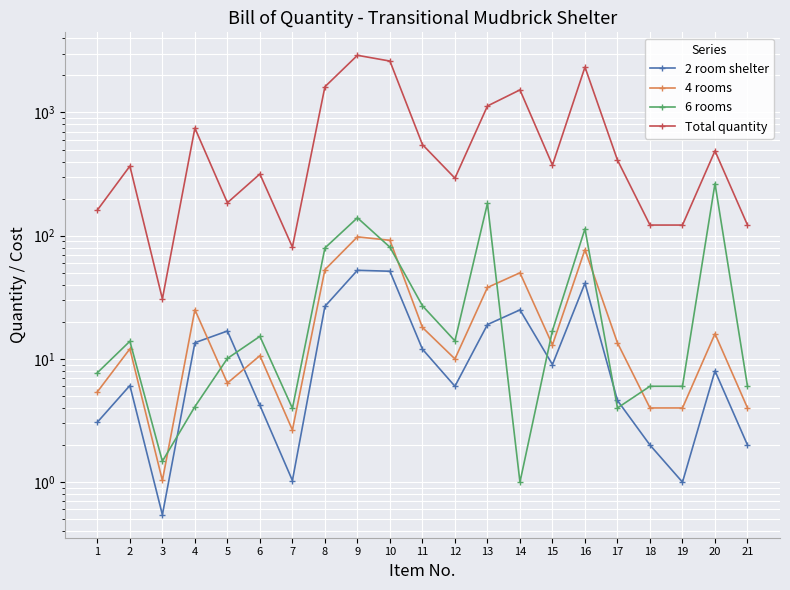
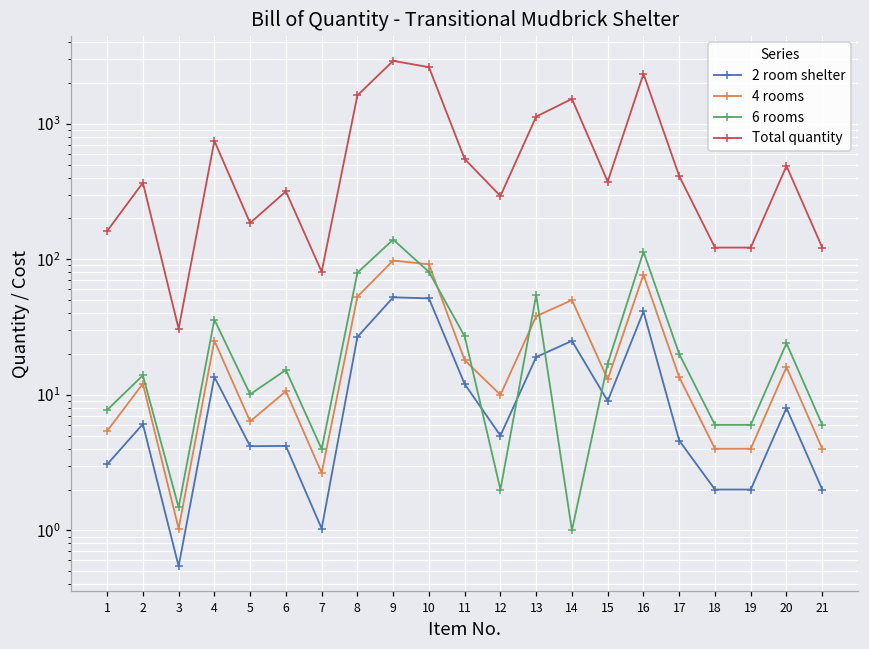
  {
    "2 room shelter": {
      "1": 3.1,
      "2": 6,
      "3": 0.5,
      "4": 14,
-     "5": 17,
+     "5": 4.2,
      "6": 4.2,
      "7": 1.0,
      "8": 27,
      "9": 52,
      "10": 51,
      "11": 12,
-     "12": 6,
+     "12": 5,
      "13": 19,
      "14": 25,
      "15": 9,
      "16": 41,
      "17": 4.6,
      "18": 2.0,
-     "19": 1,
+     "19": 2,
      "20": 8,
      "21": 2.0
    },
    "6 rooms": {
      "1": 8,
      "2": 14,
      "3": 1.5,
-     "4": 4.1,
+     "4": 36,
      "5": 10,
      "6": 15,
      "7": 4.0,
      "8": 80,
      "9": 140,
      "10": 80,
      "11": 27,
-     "12": 14,
-     "13": 180,
+     "12": 2,
+     "13": 50,
      "14": 1.0,
      "15": 17,
      "16": 110,
-     "17": 4,
+     "17": 20,
      "18": 6,
      "19": 6,
-     "20": 270,
+     "20": 24,
      "21": 6
    }
  }
